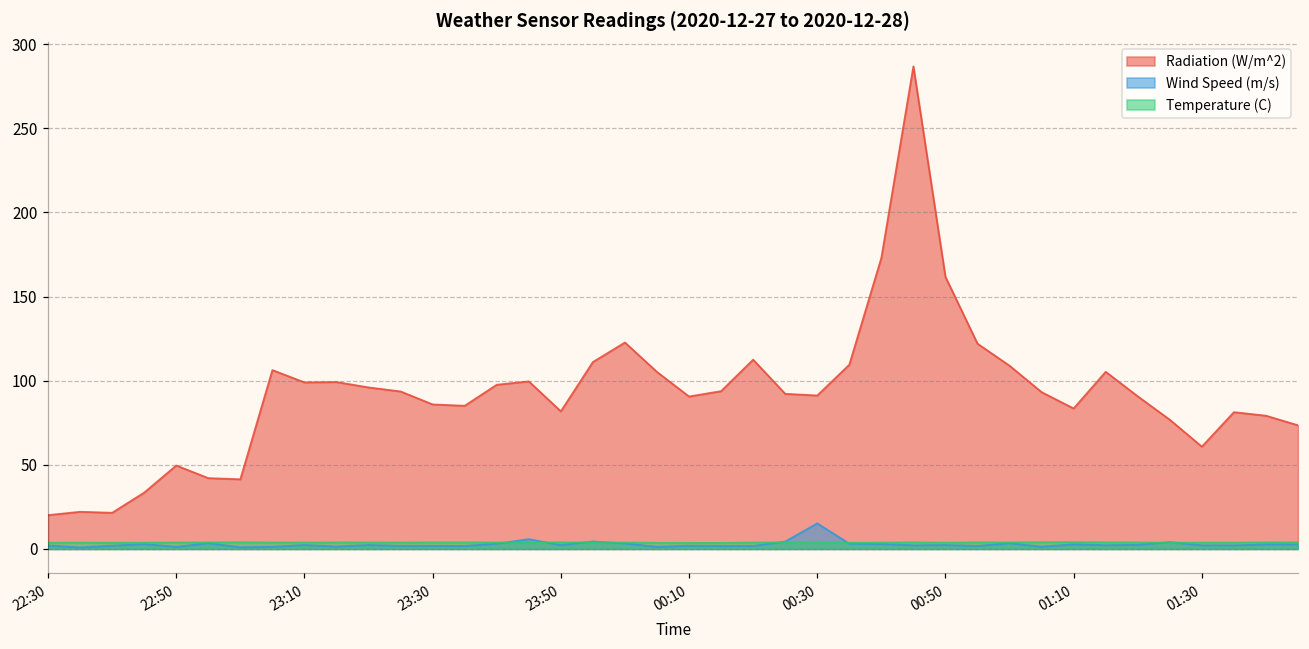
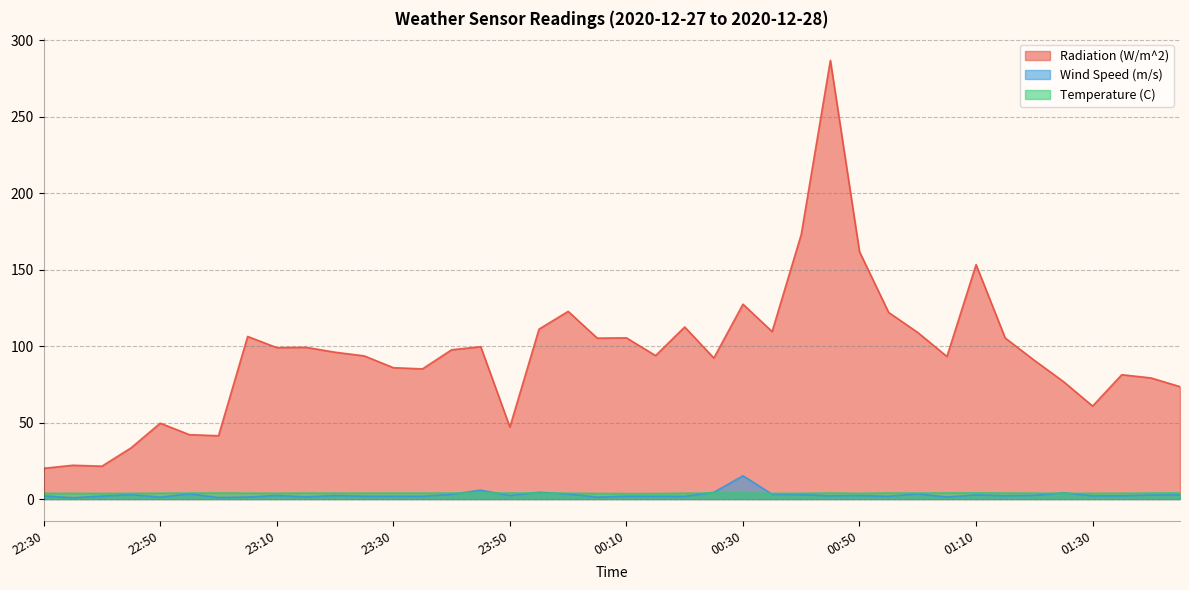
  {
    "Radiation (W/m^2)": {
      "22:30": 20,
      "22:50": 50,
      "23:10": 99,
      "23:30": 86,
-     "23:50": 82,
-     "00:10": 91,
-     "00:30": 91,
+     "23:50": 47,
+     "00:10": 105,
+     "00:30": 127,
      "00:50": 162,
-     "01:10": 84,
+     "01:10": 153,
      "01:30": 61
    },
    "Wind Speed (m/s)": {
      "22:50": 1,
      "23:30": 2,
      "00:10": 2,
      "00:30": 15
    },
    "Temperature (C)": {
      "22:50": 4,
      "23:30": 4,
      "00:10": 4,
      "00:30": 4
    }
  }
